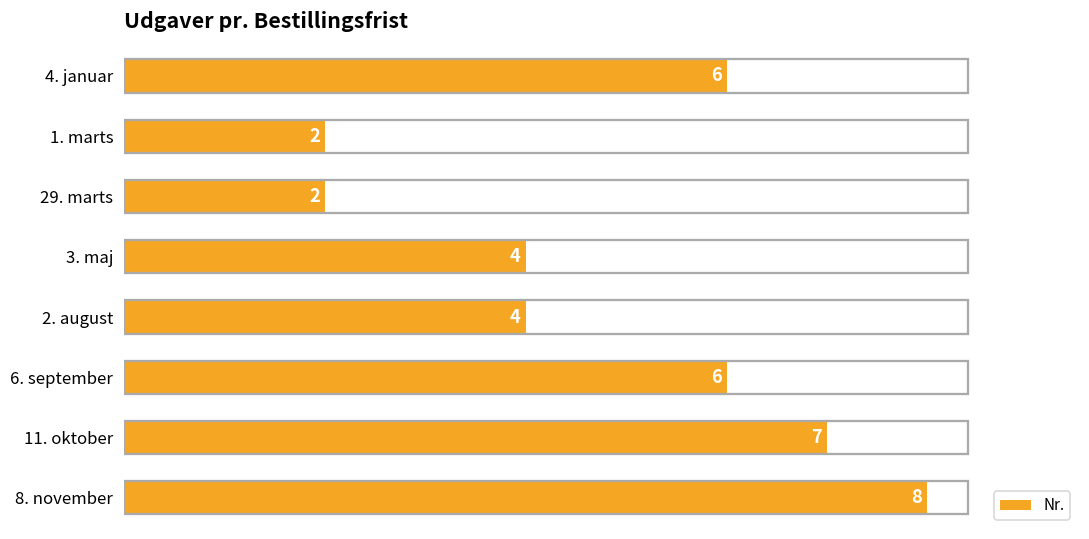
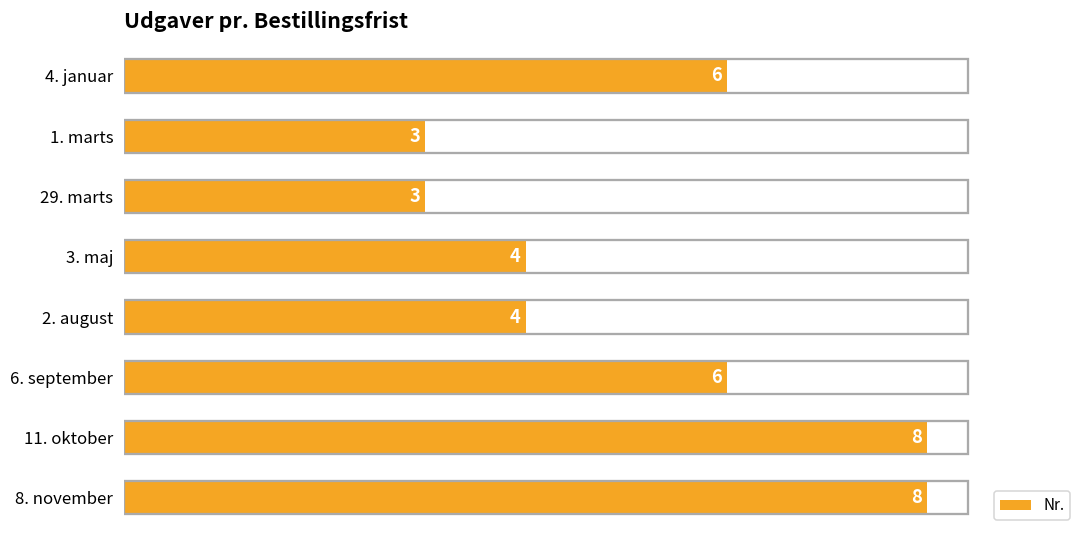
  {
    "4. januar": 6,
-   "1. marts": 2,
-   "29. marts": 2,
+   "1. marts": 3,
+   "29. marts": 3,
    "3. maj": 4,
    "2. august": 4,
    "6. september": 6,
-   "11. oktober": 7,
+   "11. oktober": 8,
    "8. november": 8
  }
